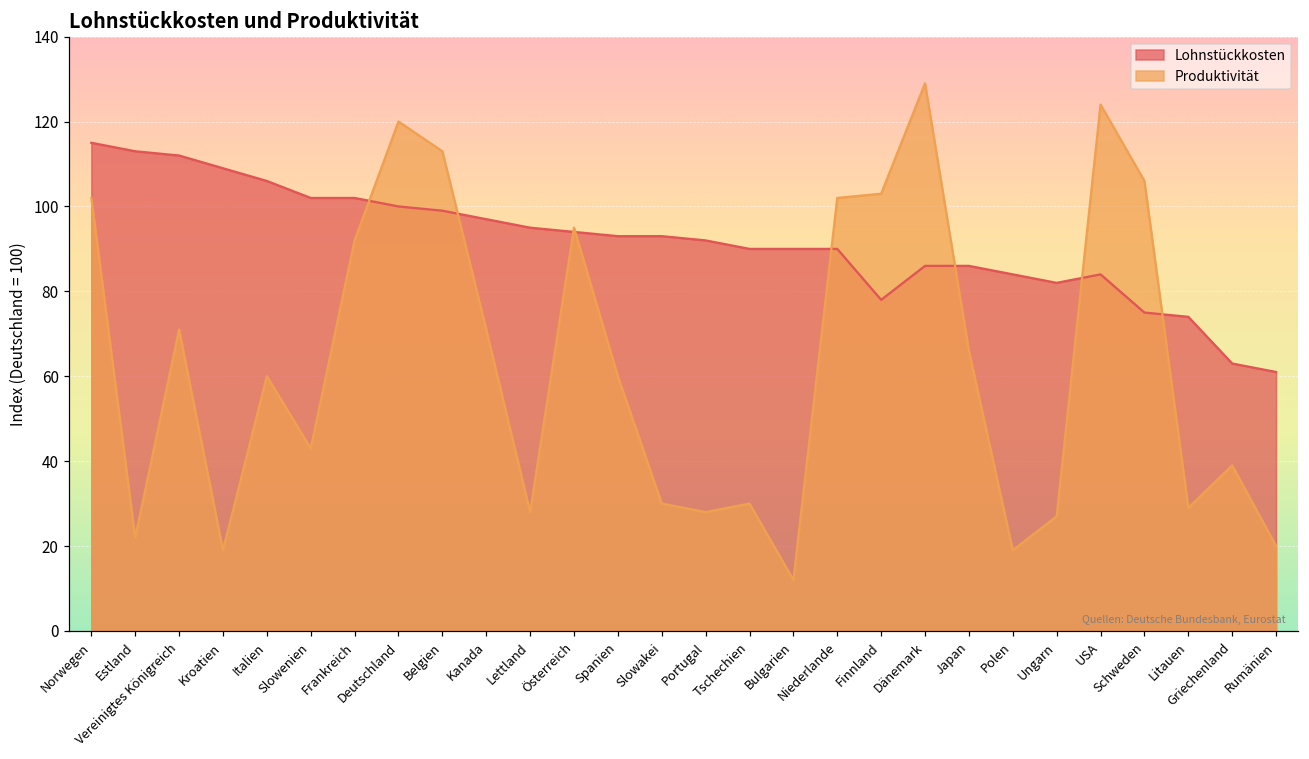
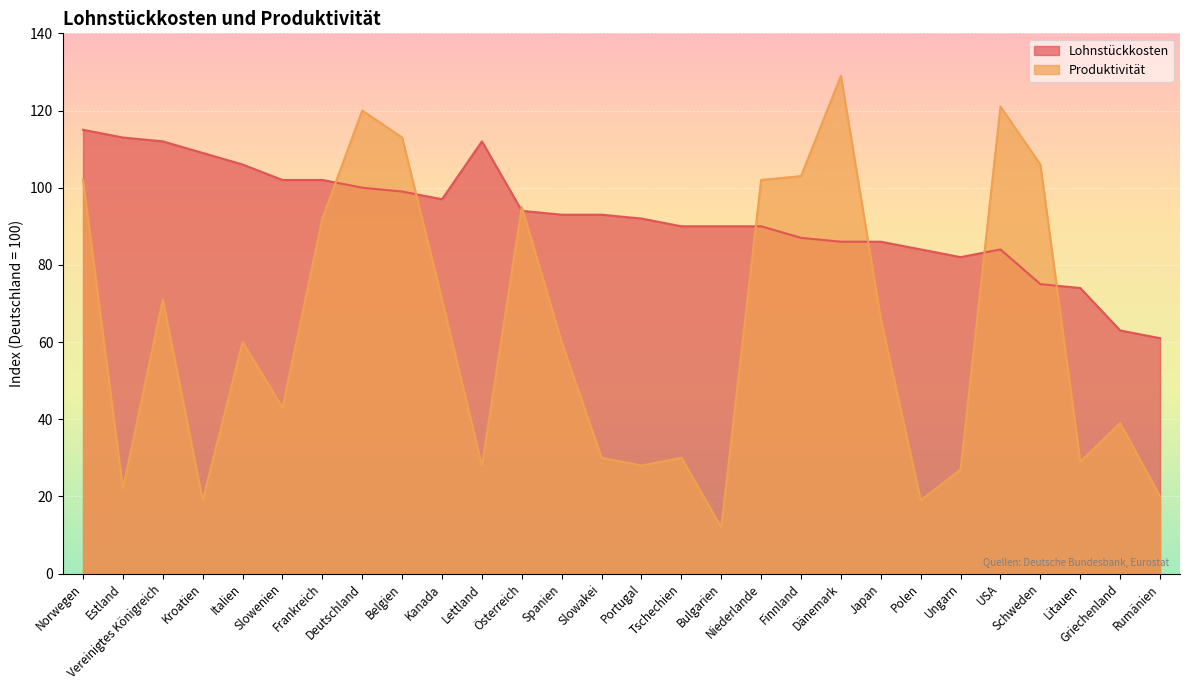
  {
    "Lohnstückkosten": {
      "Norwegen": 115,
      "Estland": 113,
      "Vereinigtes Königreich": 112,
      "Kroatien": 109,
      "Italien": 106,
      "Slowenien": 102,
      "Frankreich": 102,
      "Deutschland": 100,
      "Belgien": 99,
      "Kanada": 97,
-     "Lettland": 95,
+     "Lettland": 112,
      "Österreich": 94,
      "Spanien": 93,
      "Slowakei": 93,
      "Portugal": 92,
      "Tschechien": 90,
      "Bulgarien": 90,
      "Niederlande": 90,
-     "Finnland": 78,
+     "Finnland": 87,
      "Dänemark": 86,
      "Japan": 86,
      "Polen": 84,
      "Ungarn": 82,
      "USA": 84,
      "Schweden": 75,
      "Litauen": 74,
      "Griechenland": 63,
      "Rumänien": 61
    },
    "Produktivität": {
      "Norwegen": 102,
      "Estland": 22,
      "Vereinigtes Königreich": 71,
      "Kroatien": 19,
      "Italien": 60,
      "Slowenien": 43,
      "Frankreich": 92,
      "Deutschland": 120,
      "Belgien": 113,
      "Kanada": 71,
      "Lettland": 28,
      "Österreich": 95,
      "Spanien": 60,
      "Slowakei": 30,
      "Portugal": 28,
      "Tschechien": 30,
      "Bulgarien": 12,
      "Niederlande": 102,
      "Finnland": 103,
      "Dänemark": 129,
      "Japan": 66,
      "Polen": 19,
      "Ungarn": 27,
-     "USA": 124,
+     "USA": 121,
      "Schweden": 106,
      "Litauen": 29,
      "Griechenland": 39,
      "Rumänien": 20
    }
  }
